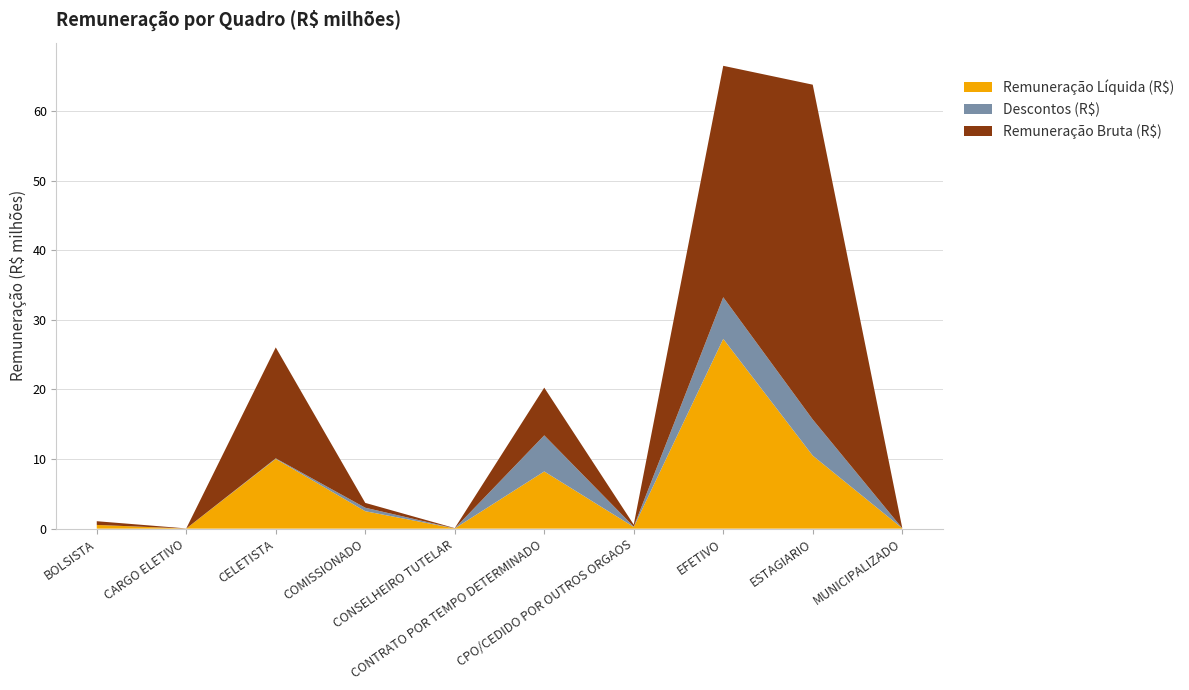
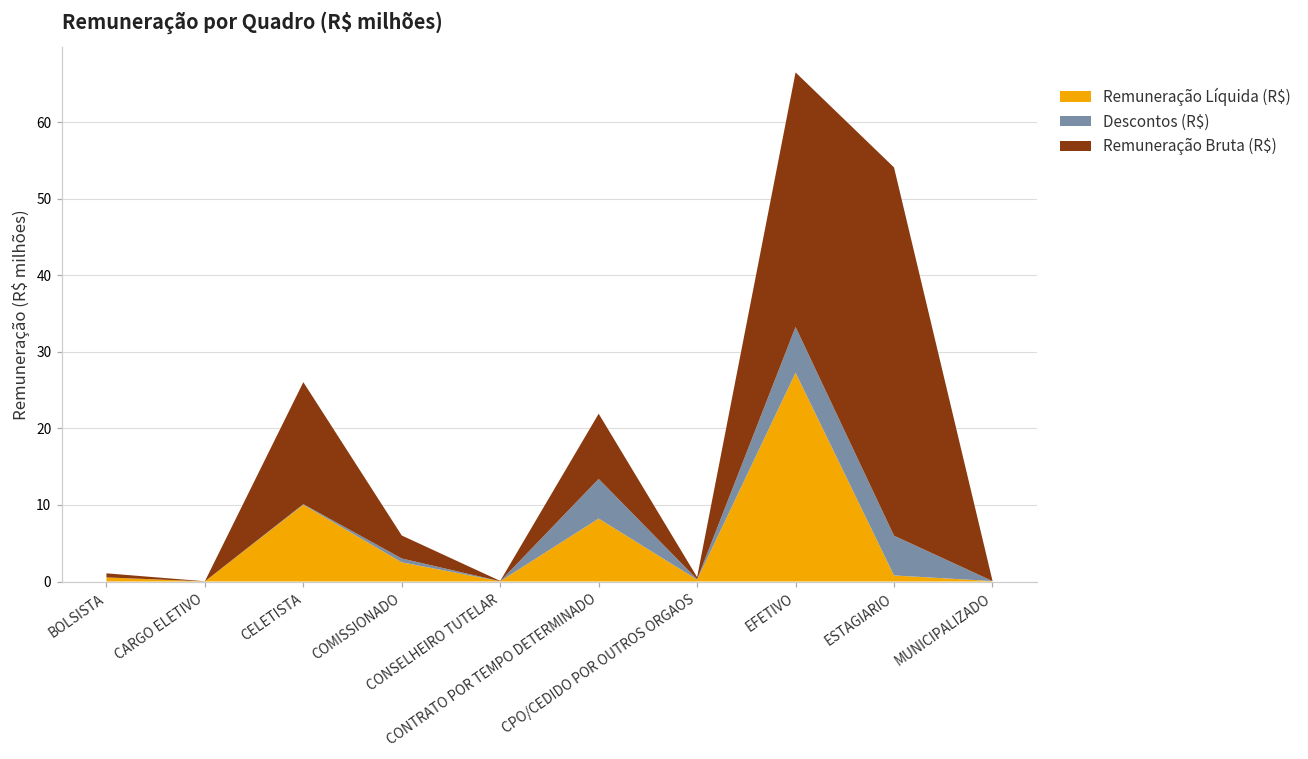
  {
    "Remuneração Líquida (R$)": {
-     "ESTAGIARIO": 10
+     "ESTAGIARIO": 1
    },
    "Remuneração Bruta (R$)": {
      "BOLSISTA": 1,
      "CELETISTA": 16,
-     "COMISSIONADO": 1,
-     "CONTRATO POR TEMPO DETERMINADO": 7,
+     "COMISSIONADO": 3,
+     "CONTRATO POR TEMPO DETERMINADO": 9,
      "EFETIVO": 33,
      "ESTAGIARIO": 48
    }
  }
